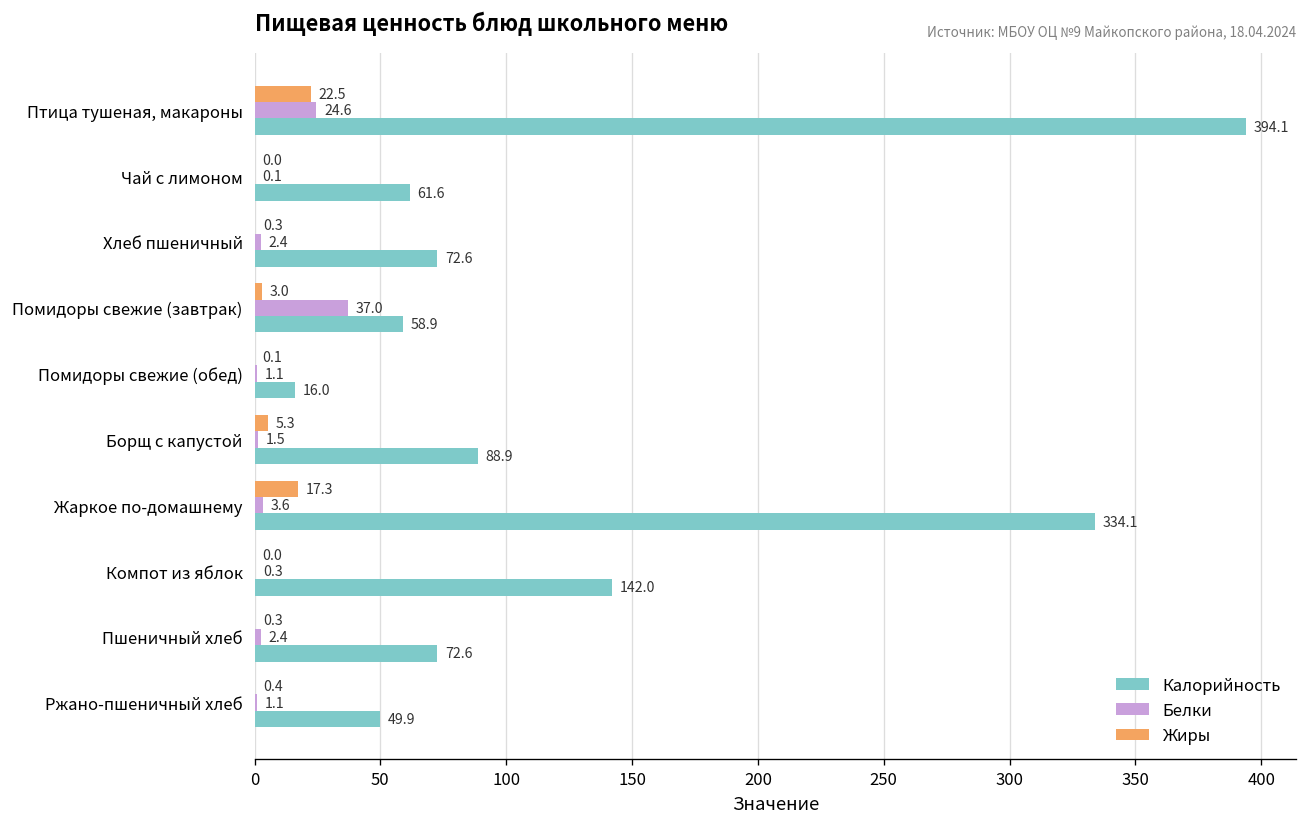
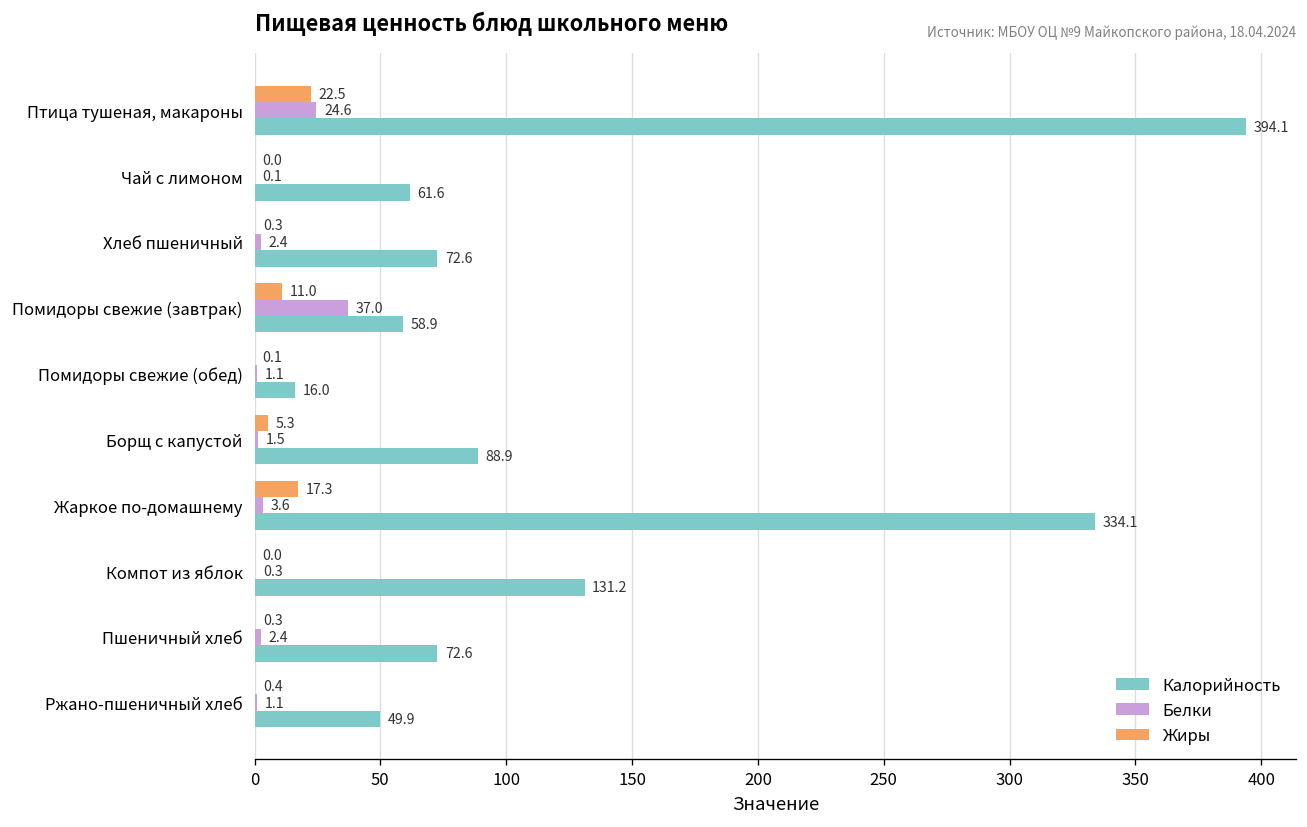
  {
    "Калорийность": {
      "Птица тушеная, макароны": 394.1,
      "Чай с лимоном": 61.6,
      "Хлеб пшеничный": 72.6,
      "Помидоры свежие (завтрак)": 58.9,
      "Помидоры свежие (обед)": 16.0,
      "Борщ с капустой": 88.9,
      "Жаркое по-домашнему": 334.1,
-     "Компот из яблок": 142.0,
+     "Компот из яблок": 131.2,
      "Пшеничный хлеб": 72.6,
      "Ржано-пшеничный хлеб": 49.9
    },
    "Белки": {
      "Птица тушеная, макароны": 24.6,
      "Чай с лимоном": 0.1,
      "Хлеб пшеничный": 2.4,
      "Помидоры свежие (завтрак)": 37.0,
      "Помидоры свежие (обед)": 1.1,
      "Борщ с капустой": 1.5,
      "Жаркое по-домашнему": 3.6,
      "Компот из яблок": 0.3,
      "Пшеничный хлеб": 2.4,
      "Ржано-пшеничный хлеб": 1.1
    },
    "Жиры": {
      "Птица тушеная, макароны": 22.5,
      "Чай с лимоном": 0.0,
      "Хлеб пшеничный": 0.3,
-     "Помидоры свежие (завтрак)": 3.0,
+     "Помидоры свежие (завтрак)": 11.0,
      "Помидоры свежие (обед)": 0.1,
      "Борщ с капустой": 5.3,
      "Жаркое по-домашнему": 17.3,
      "Компот из яблок": 0.0,
      "Пшеничный хлеб": 0.3,
      "Ржано-пшеничный хлеб": 0.4
    }
  }
